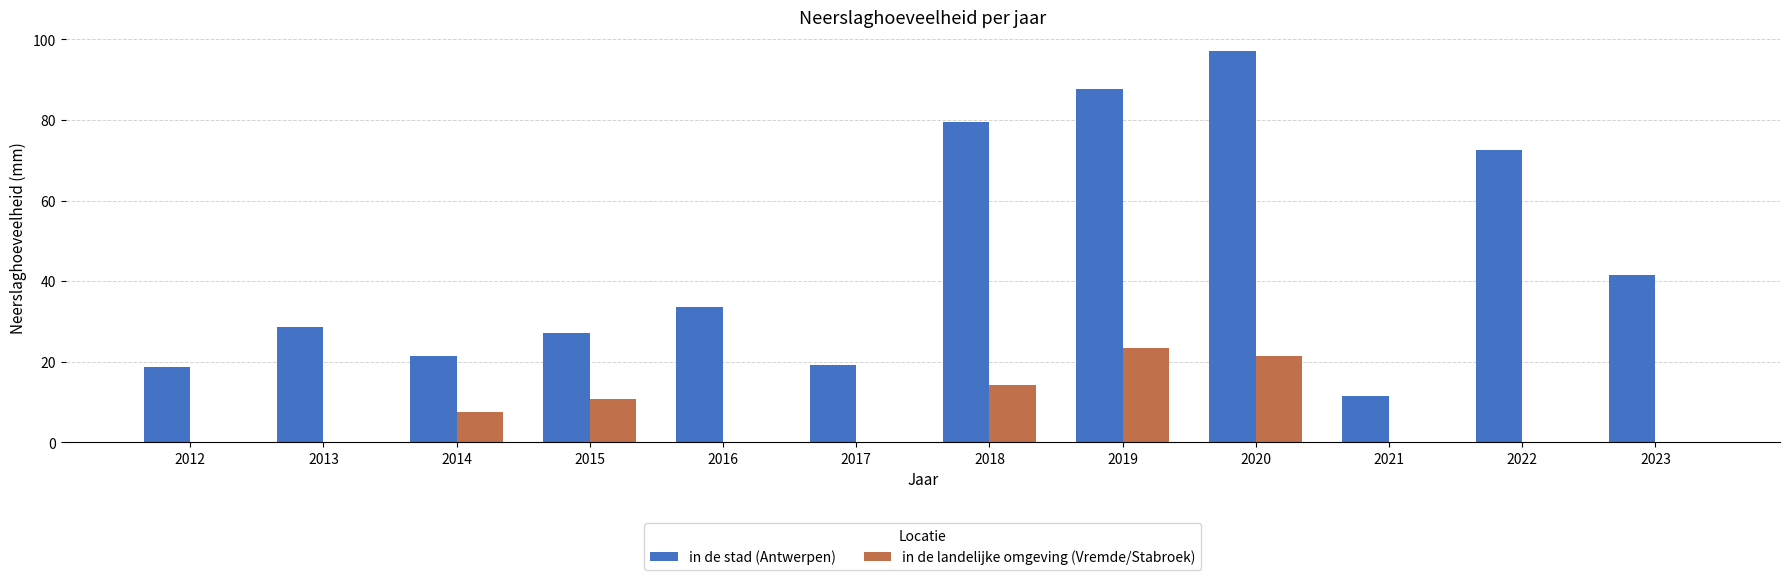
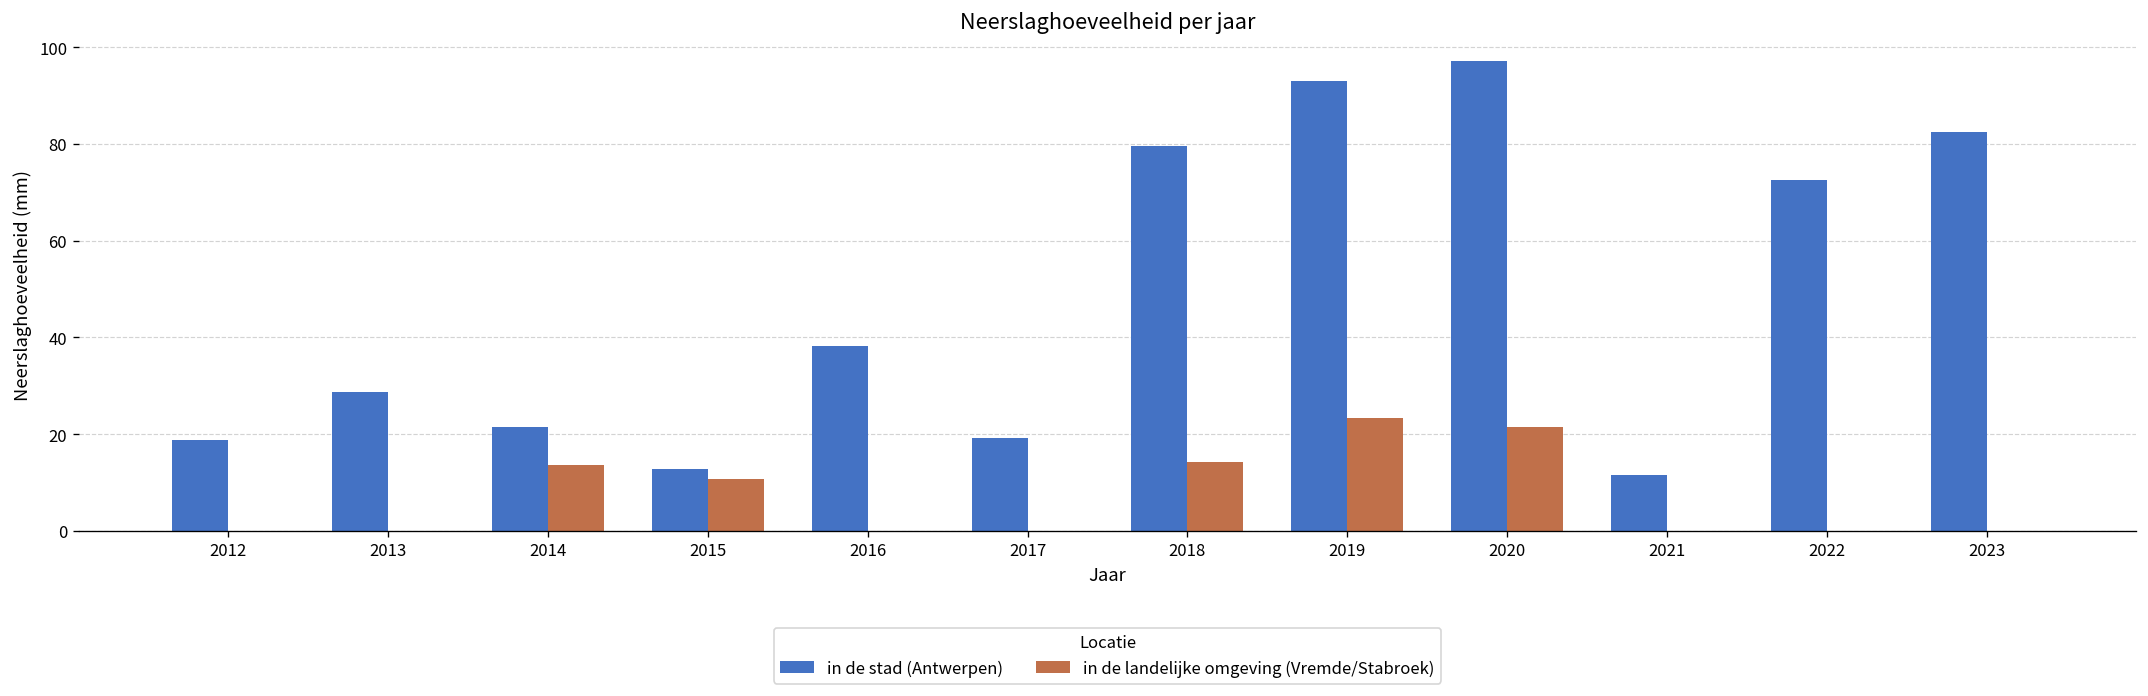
  {
    "in de stad (Antwerpen)": {
      "2012": 19,
      "2013": 29,
      "2014": 21,
-     "2015": 27,
-     "2016": 34,
+     "2015": 13,
+     "2016": 38,
      "2017": 19,
      "2018": 80,
-     "2019": 88,
+     "2019": 93,
      "2020": 97,
      "2021": 12,
      "2022": 73,
-     "2023": 42
+     "2023": 83
    },
    "in de landelijke omgeving (Vremde/Stabroek)": {
      "2012": 0,
      "2013": 0,
-     "2014": 8,
+     "2014": 14,
      "2015": 11,
      "2016": 0,
      "2017": 0,
      "2018": 14,
      "2019": 23,
      "2020": 22,
      "2021": 0,
      "2022": 0,
      "2023": 0
    }
  }
